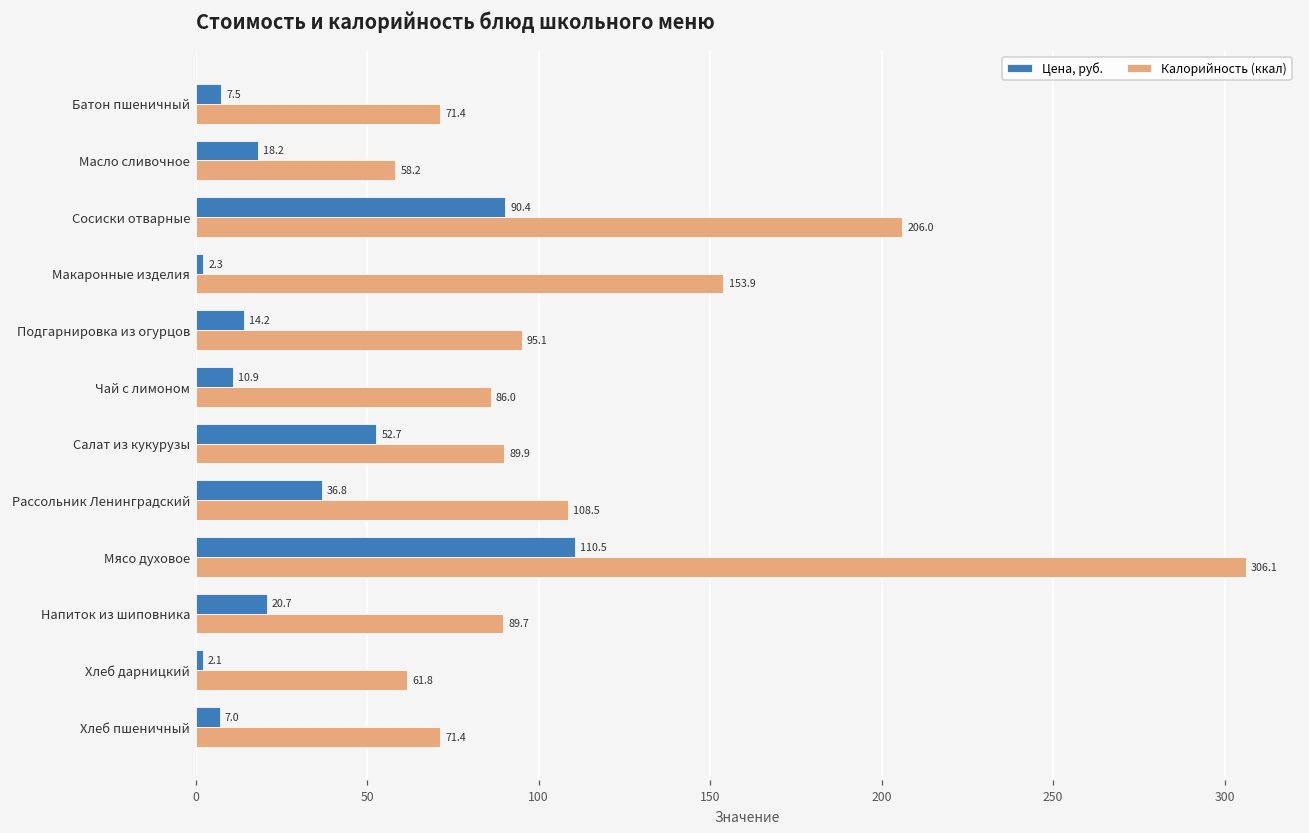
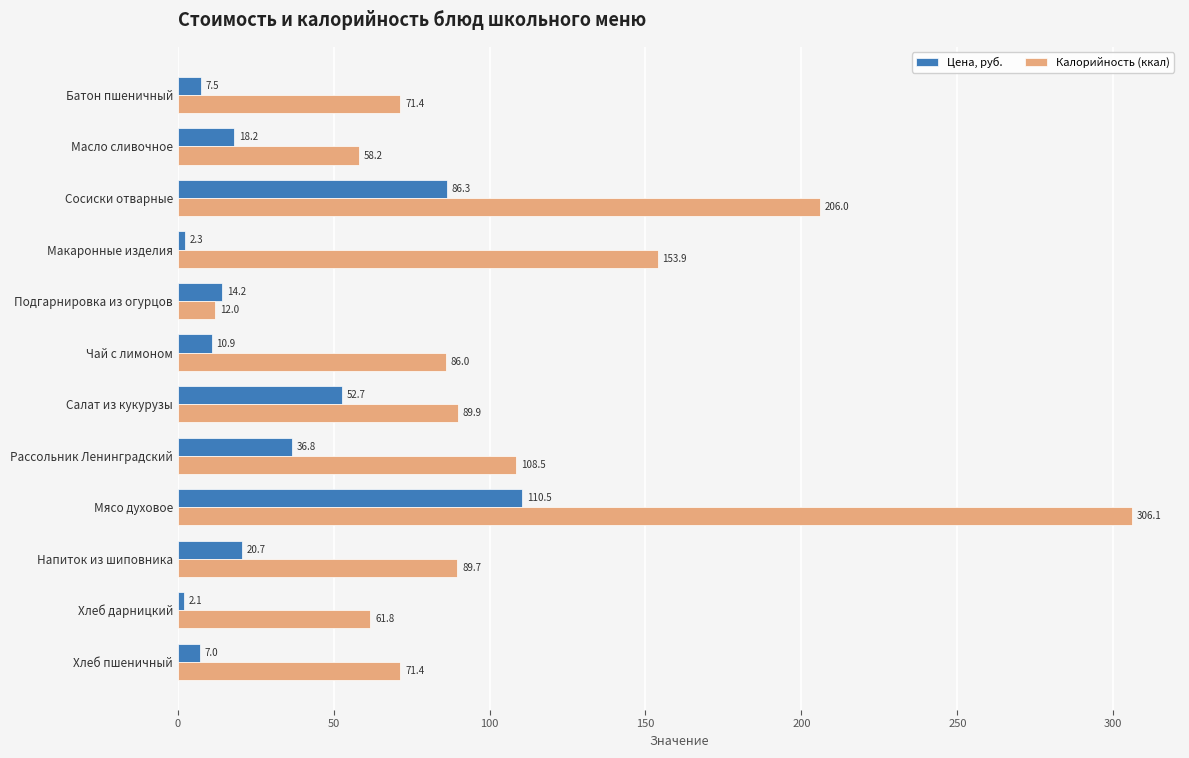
  {
    "Цена, руб.": {
      "Батон пшеничный": 7.5,
      "Масло сливочное": 18.2,
-     "Сосиски отварные": 90.4,
+     "Сосиски отварные": 86.3,
      "Макаронные изделия": 2.3,
      "Подгарнировка из огурцов": 14.2,
      "Чай с лимоном": 10.9,
      "Салат из кукурузы": 52.7,
      "Рассольник Ленинградский": 36.8,
      "Мясо духовое": 110.5,
      "Напиток из шиповника": 20.7,
      "Хлеб дарницкий": 2.1,
      "Хлеб пшеничный": 7.0
    },
    "Калорийность (ккал)": {
      "Батон пшеничный": 71.4,
      "Масло сливочное": 58.2,
      "Сосиски отварные": 206.0,
      "Макаронные изделия": 153.9,
-     "Подгарнировка из огурцов": 95.1,
+     "Подгарнировка из огурцов": 12.0,
      "Чай с лимоном": 86.0,
      "Салат из кукурузы": 89.9,
      "Рассольник Ленинградский": 108.5,
      "Мясо духовое": 306.1,
      "Напиток из шиповника": 89.7,
      "Хлеб дарницкий": 61.8,
      "Хлеб пшеничный": 71.4
    }
  }
